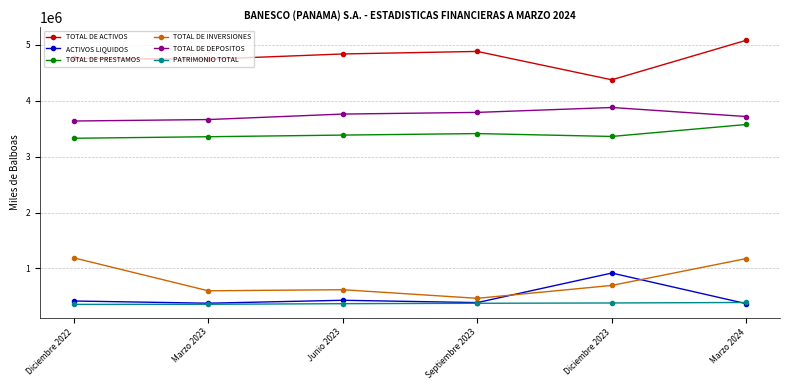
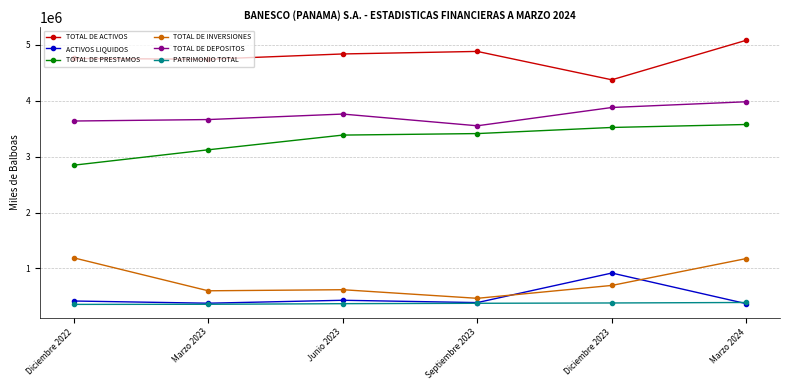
  {
    "TOTAL DE ACTIVOS": {
      "Junio 2023": 4800000,
      "Septiembre 2023": 4900000,
      "Diciembre 2023": 4400000,
      "Marzo 2024": 5100000
    },
    "ACTIVOS LIQUIDOS": {
      "Diciembre 2022": 400000,
      "Junio 2023": 400000,
      "Diciembre 2023": 900000
    },
    "TOTAL DE PRESTAMOS": {
-     "Diciembre 2022": 3300000,
-     "Marzo 2023": 3400000,
+     "Diciembre 2022": 2800000,
+     "Marzo 2023": 3100000,
      "Junio 2023": 3400000,
      "Septiembre 2023": 3400000,
-     "Diciembre 2023": 3400000,
+     "Diciembre 2023": 3500000,
      "Marzo 2024": 3600000
    },
    "TOTAL DE INVERSIONES": {
      "Diciembre 2022": 1200000,
      "Marzo 2023": 600000,
      "Junio 2023": 600000,
      "Septiembre 2023": 500000,
      "Diciembre 2023": 700000,
      "Marzo 2024": 1200000
    },
    "TOTAL DE DEPOSITOS": {
      "Diciembre 2022": 3600000,
      "Marzo 2023": 3700000,
      "Junio 2023": 3800000,
-     "Septiembre 2023": 3800000,
+     "Septiembre 2023": 3600000,
      "Diciembre 2023": 3900000,
-     "Marzo 2024": 3700000
+     "Marzo 2024": 4000000
    },
    "PATRIMONIO TOTAL": {
      "Diciembre 2022": 400000,
      "Junio 2023": 400000,
      "Diciembre 2023": 400000
    }
  }
